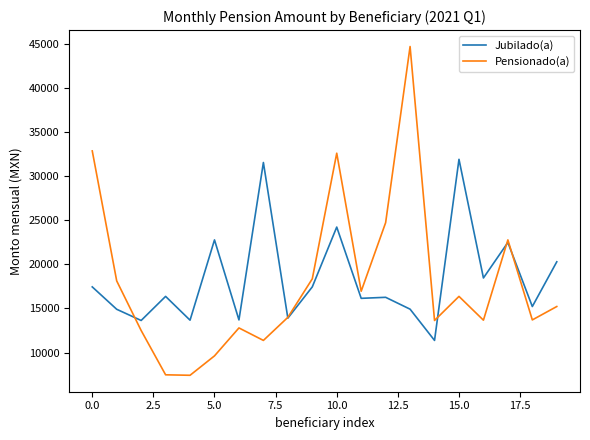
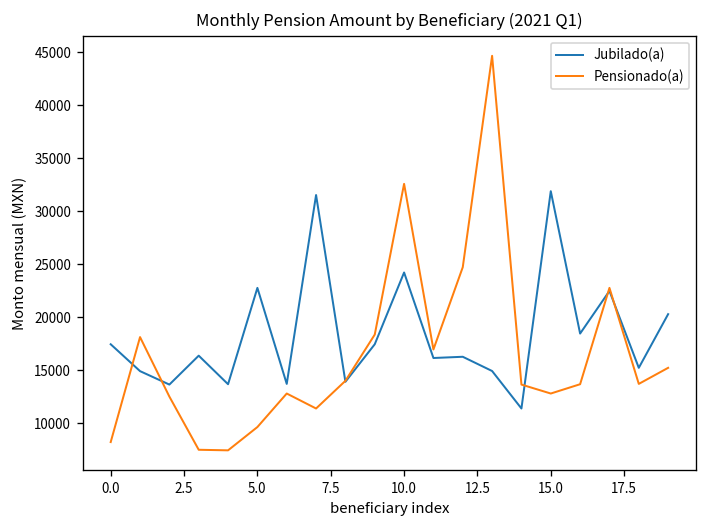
  {
    "Jubilado(a)": {
      "0.0": 17000,
      "5.0": 23000,
      "10.0": 24000,
      "15.0": 32000
    },
    "Pensionado(a)": {
-     "0.0": 33000,
+     "0.0": 8000,
      "5.0": 10000,
      "10.0": 33000,
-     "15.0": 16000
+     "15.0": 13000
    }
  }
